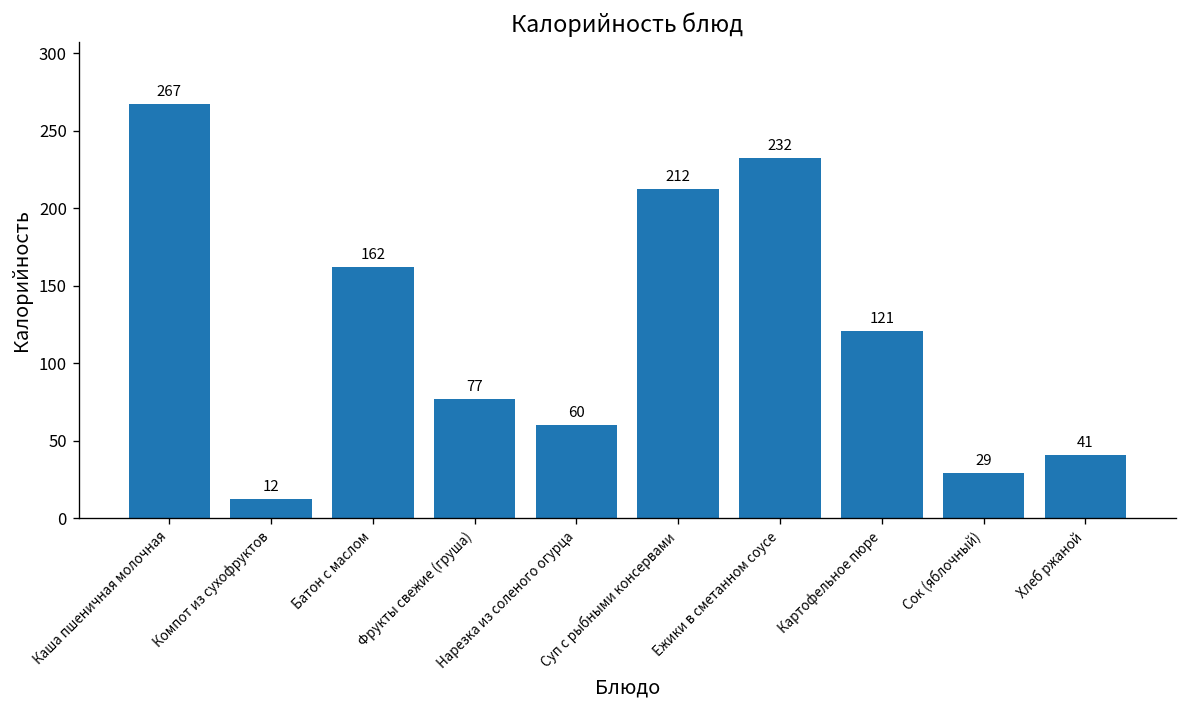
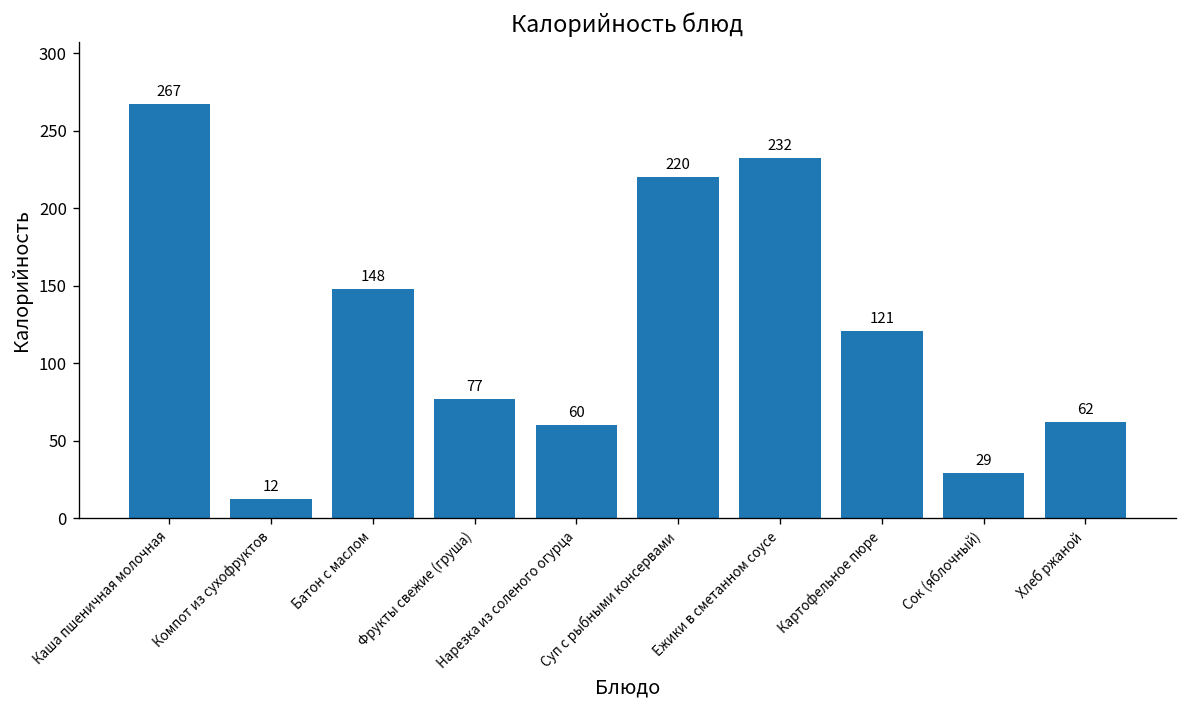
  {
    "Каша пшеничная молочная": 267,
    "Компот из сухофруктов": 12,
-   "Батон с маслом": 162,
+   "Батон с маслом": 148,
    "Фрукты свежие (груша)": 77,
    "Нарезка из соленого огурца": 60,
-   "Суп с рыбными консервами": 212,
+   "Суп с рыбными консервами": 220,
    "Ежики в сметанном соусе": 232,
    "Картофельное пюре": 121,
    "Сок (яблочный)": 29,
-   "Хлеб ржаной": 41
+   "Хлеб ржаной": 62
  }
